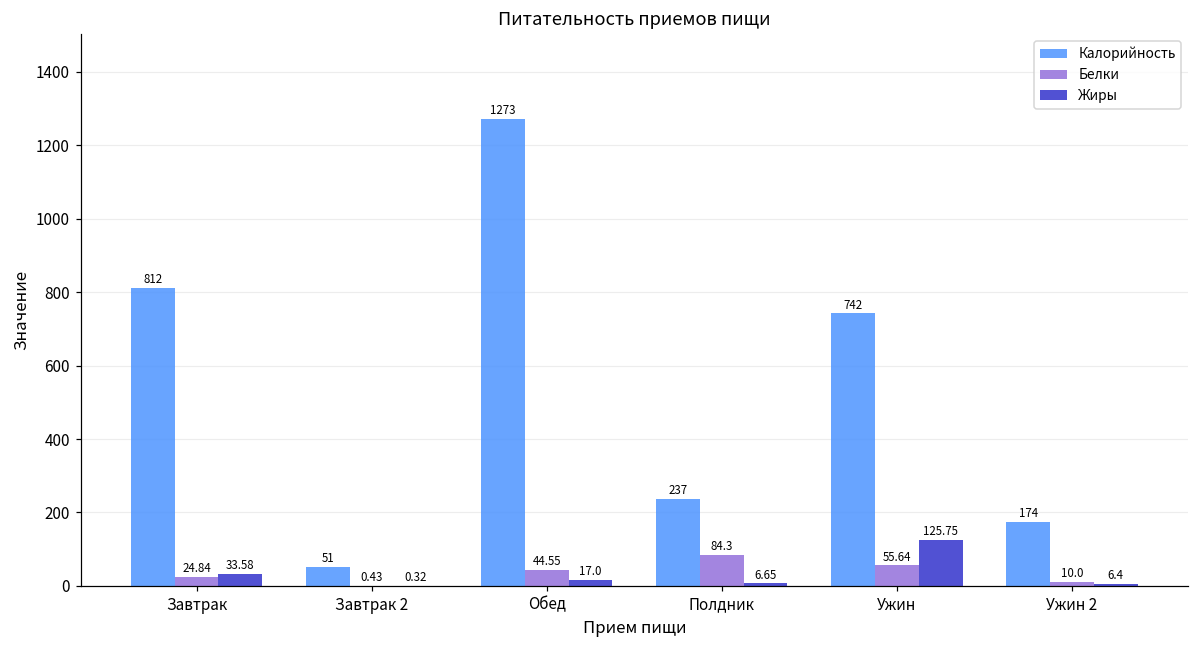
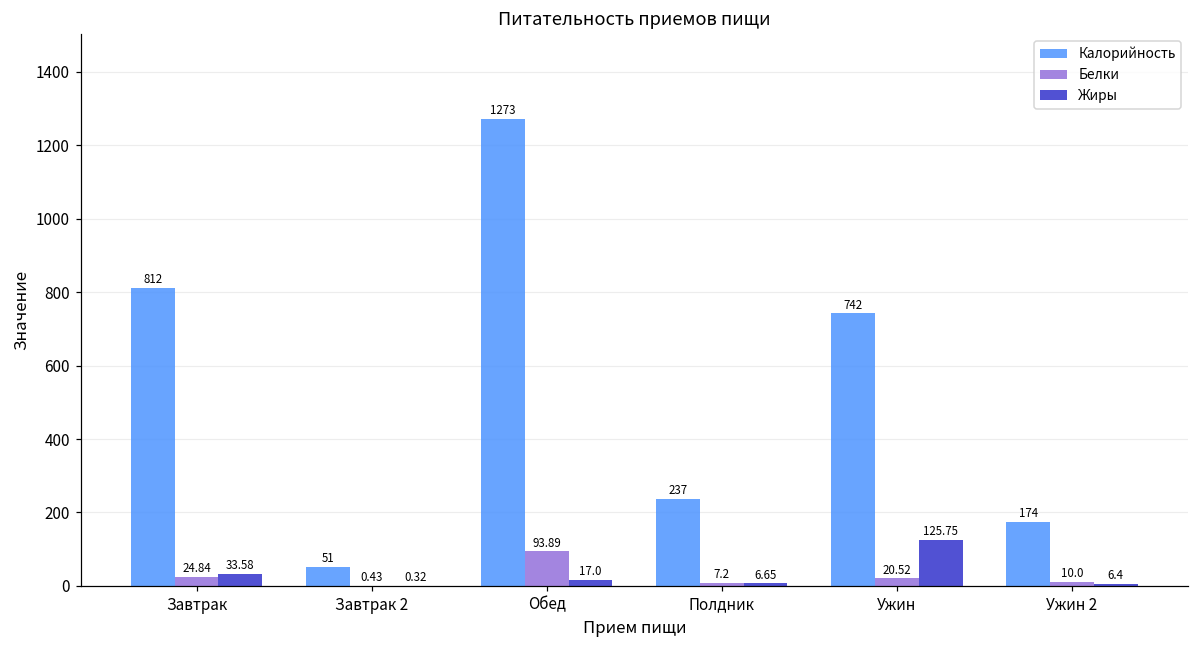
  {
    "Калорийность": {
      "Завтрак": 812,
      "Завтрак 2": 51,
      "Обед": 1273,
      "Полдник": 237,
      "Ужин": 742,
      "Ужин 2": 174
    },
    "Белки": {
      "Завтрак": 24.84,
      "Завтрак 2": 0.43,
-     "Обед": 44.55,
-     "Полдник": 84.3,
-     "Ужин": 55.64,
+     "Обед": 93.89,
+     "Полдник": 7.2,
+     "Ужин": 20.52,
      "Ужин 2": 10.0
    },
    "Жиры": {
      "Завтрак": 33.58,
      "Завтрак 2": 0.32,
      "Обед": 17.0,
      "Полдник": 6.65,
      "Ужин": 125.75,
      "Ужин 2": 6.4
    }
  }
